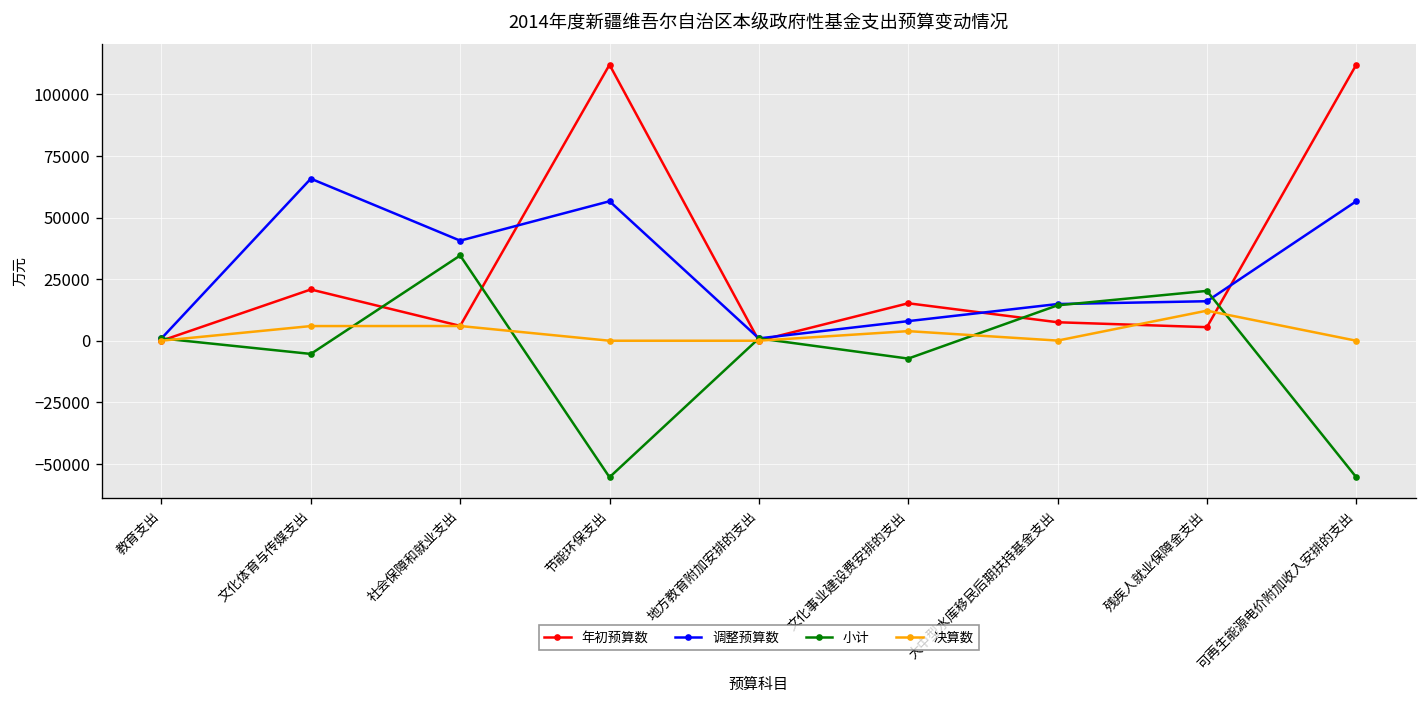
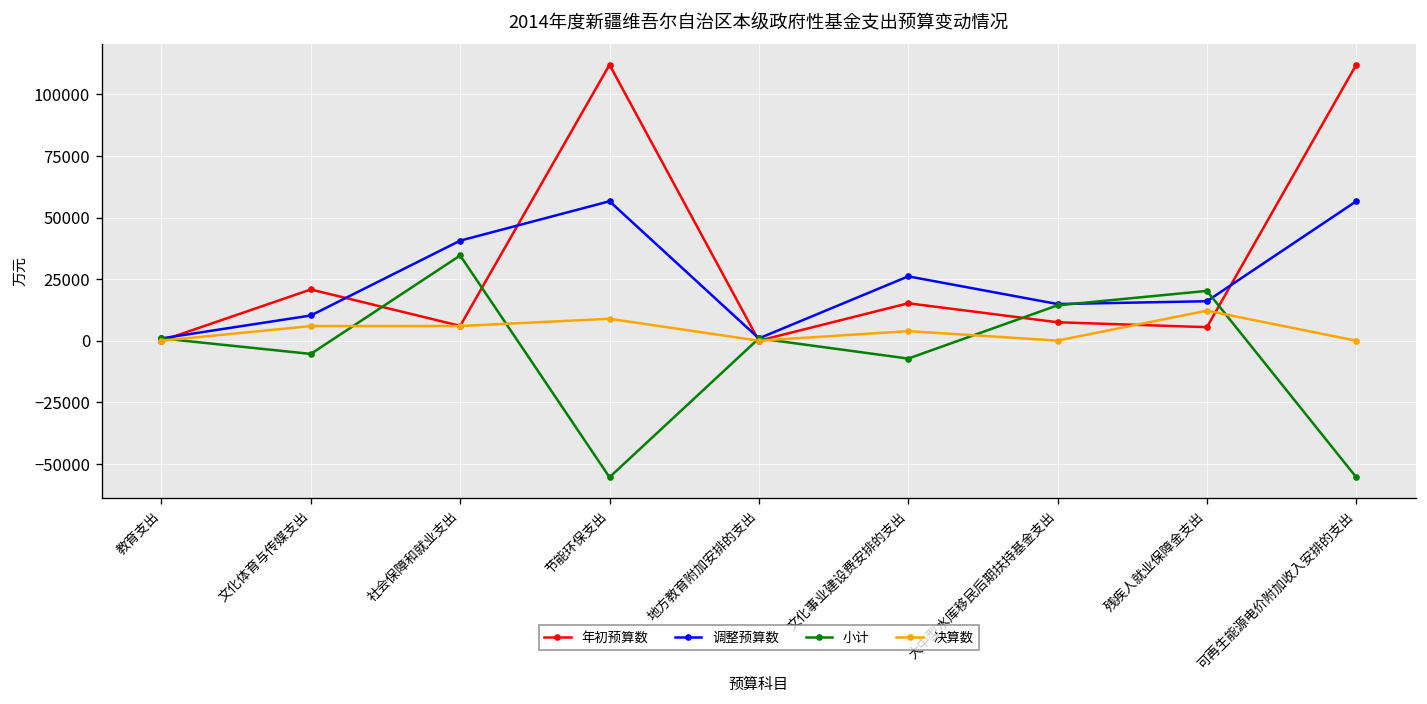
  {
    "年初预算数": {
      "文化体育与传媒支出": 21000,
      "节能环保支出": 112000,
      "文化事业建设费安排的支出": 15000,
      "大中型水库移民后期扶持基金支出": 7000,
      "残疾人就业保障金支出": 6000,
      "可再生能源电价附加收入安排的支出": 112000
    },
    "调整预算数": {
-     "文化体育与传媒支出": 66000,
+     "文化体育与传媒支出": 10000,
      "社会保障和就业支出": 41000,
      "节能环保支出": 57000,
-     "文化事业建设费安排的支出": 8000,
+     "文化事业建设费安排的支出": 26000,
      "残疾人就业保障金支出": 16000,
      "可再生能源电价附加收入安排的支出": 57000
    },
    "小计": {
      "文化体育与传媒支出": -5000,
      "社会保障和就业支出": 35000,
      "节能环保支出": -55000,
      "文化事业建设费安排的支出": -7000,
      "残疾人就业保障金支出": 20000,
      "可再生能源电价附加收入安排的支出": -55000
    },
    "决算数": {
      "文化体育与传媒支出": 6000,
-     "节能环保支出": 0,
+     "节能环保支出": 9000,
      "文化事业建设费安排的支出": 4000,
      "大中型水库移民后期扶持基金支出": 0,
      "残疾人就业保障金支出": 12000,
      "可再生能源电价附加收入安排的支出": 0
    }
  }
